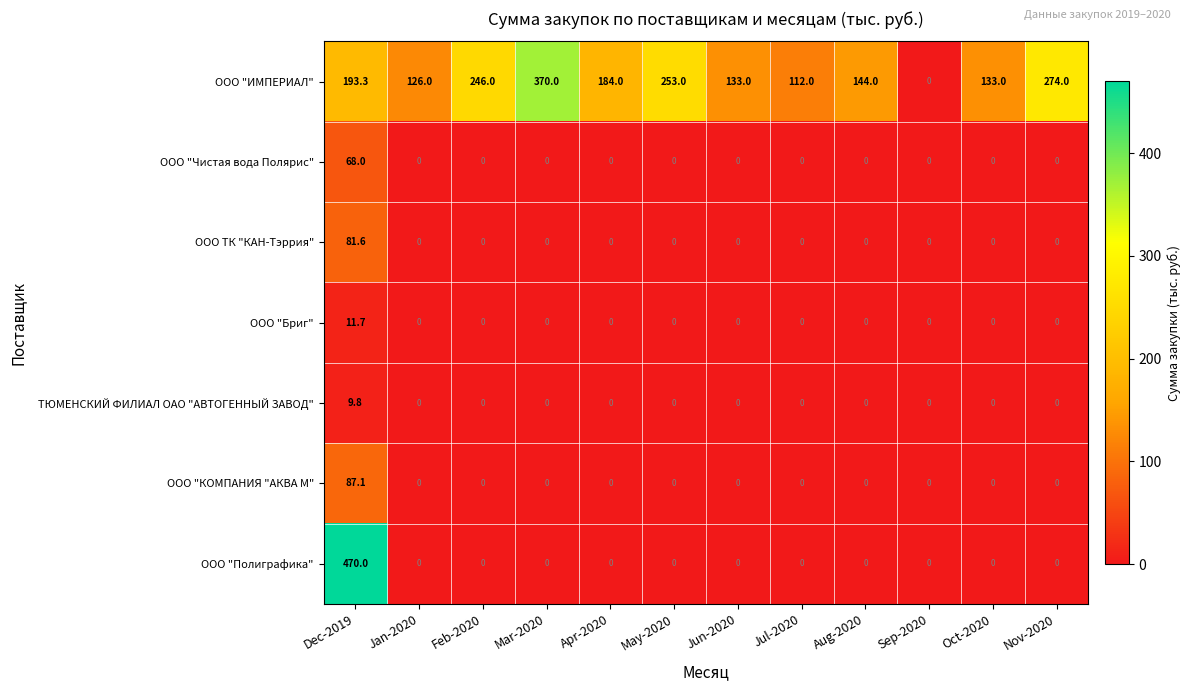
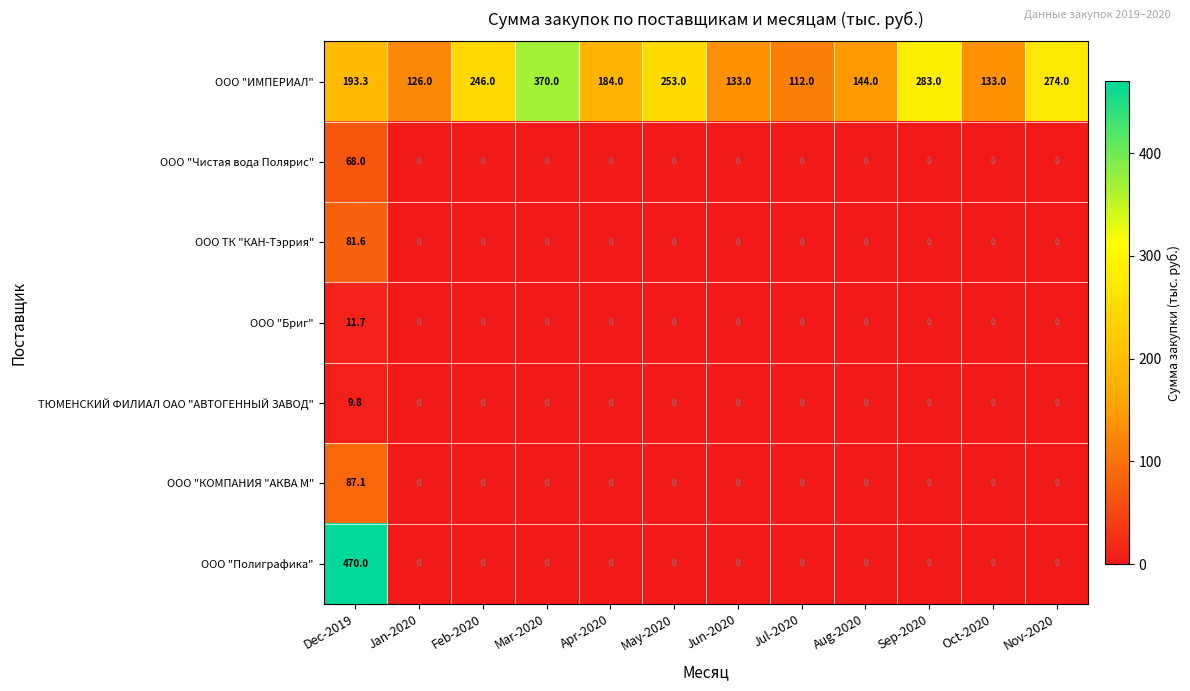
  {
    "ООО \"ИМПЕРИАЛ\"": {
      "Dec-2019": 193.3,
      "Jan-2020": 126.0,
      "Feb-2020": 246.0,
      "Mar-2020": 370.0,
      "Apr-2020": 184.0,
      "May-2020": 253.0,
      "Jun-2020": 133.0,
      "Jul-2020": 112.0,
      "Aug-2020": 144.0,
-     "Sep-2020": 0,
+     "Sep-2020": 283.0,
      "Oct-2020": 133.0,
      "Nov-2020": 274.0
    },
    "ООО \"Чистая вода Полярис\"": {
      "Dec-2019": 68.0,
      "Jan-2020": 0,
      "Feb-2020": 0,
      "Mar-2020": 0,
      "Apr-2020": 0,
      "May-2020": 0,
      "Jun-2020": 0,
      "Jul-2020": 0,
      "Aug-2020": 0,
      "Sep-2020": 0,
      "Oct-2020": 0,
      "Nov-2020": 0
    },
    "ООО ТК \"КАН-Тэррия\"": {
      "Dec-2019": 81.6,
      "Jan-2020": 0,
      "Feb-2020": 0,
      "Mar-2020": 0,
      "Apr-2020": 0,
      "May-2020": 0,
      "Jun-2020": 0,
      "Jul-2020": 0,
      "Aug-2020": 0,
      "Sep-2020": 0,
      "Oct-2020": 0,
      "Nov-2020": 0
    },
    "ООО \"Бриг\"": {
      "Dec-2019": 11.7,
      "Jan-2020": 0,
      "Feb-2020": 0,
      "Mar-2020": 0,
      "Apr-2020": 0,
      "May-2020": 0,
      "Jun-2020": 0,
      "Jul-2020": 0,
      "Aug-2020": 0,
      "Sep-2020": 0,
      "Oct-2020": 0,
      "Nov-2020": 0
    },
    "ТЮМЕНСКИЙ ФИЛИАЛ ОАО \"АВТОГЕННЫЙ ЗАВОД\"": {
      "Dec-2019": 9.8,
      "Jan-2020": 0,
      "Feb-2020": 0,
      "Mar-2020": 0,
      "Apr-2020": 0,
      "May-2020": 0,
      "Jun-2020": 0,
      "Jul-2020": 0,
      "Aug-2020": 0,
      "Sep-2020": 0,
      "Oct-2020": 0,
      "Nov-2020": 0
    },
    "ООО \"КОМПАНИЯ \"АКВА М\"": {
      "Dec-2019": 87.1,
      "Jan-2020": 0,
      "Feb-2020": 0,
      "Mar-2020": 0,
      "Apr-2020": 0,
      "May-2020": 0,
      "Jun-2020": 0,
      "Jul-2020": 0,
      "Aug-2020": 0,
      "Sep-2020": 0,
      "Oct-2020": 0,
      "Nov-2020": 0
    },
    "ООО \"Полиграфика\"": {
      "Dec-2019": 470.0,
      "Jan-2020": 0,
      "Feb-2020": 0,
      "Mar-2020": 0,
      "Apr-2020": 0,
      "May-2020": 0,
      "Jun-2020": 0,
      "Jul-2020": 0,
      "Aug-2020": 0,
      "Sep-2020": 0,
      "Oct-2020": 0,
      "Nov-2020": 0
    }
  }
